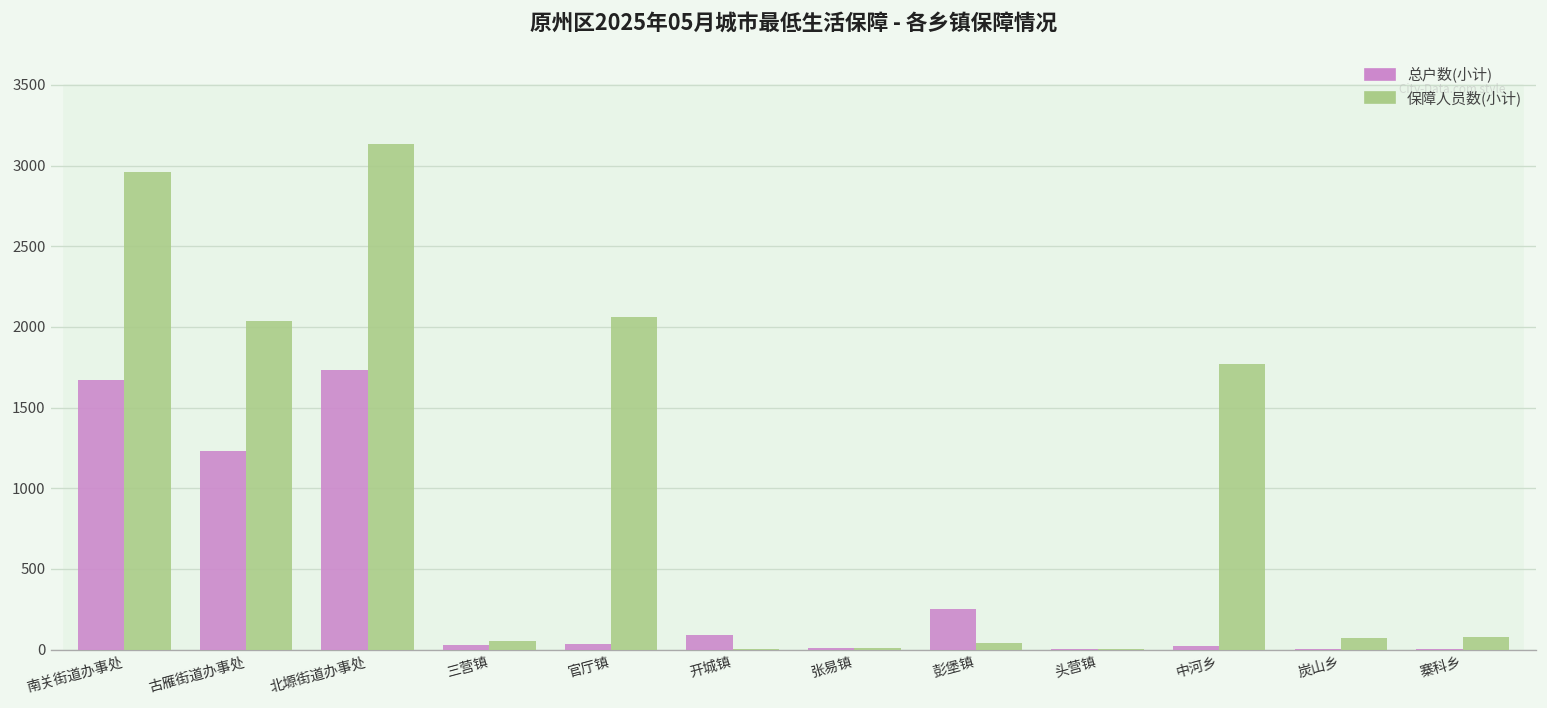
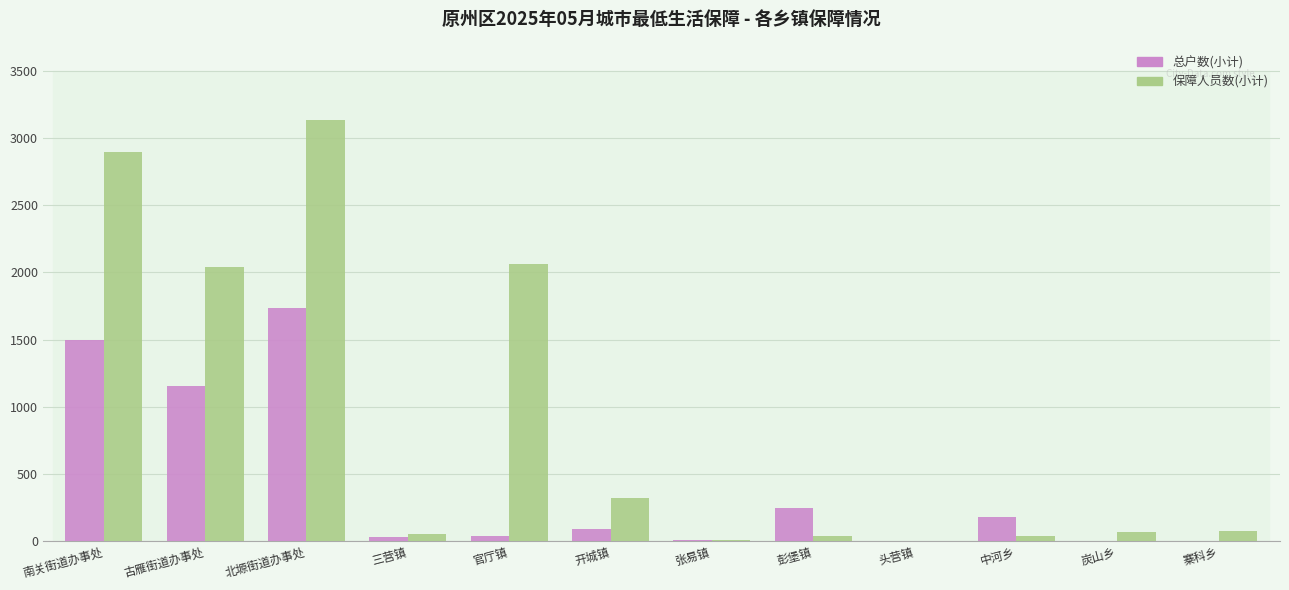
  {
    "总户数(小计)": {
-     "南关街道办事处": 1670,
-     "古雁街道办事处": 1230,
+     "南关街道办事处": 1500,
+     "古雁街道办事处": 1160,
      "北塬街道办事处": 1730,
      "三营镇": 30,
      "官厅镇": 40,
      "开城镇": 90,
      "彭堡镇": 250,
-     "中河乡": 20
+     "中河乡": 180
    },
    "保障人员数(小计)": {
-     "南关街道办事处": 2960,
+     "南关街道办事处": 2900,
      "古雁街道办事处": 2040,
      "北塬街道办事处": 3130,
      "三营镇": 50,
      "官厅镇": 2060,
-     "开城镇": 0,
+     "开城镇": 320,
      "彭堡镇": 40,
-     "中河乡": 1770,
+     "中河乡": 40,
      "炭山乡": 70,
      "寨科乡": 80
    }
  }
